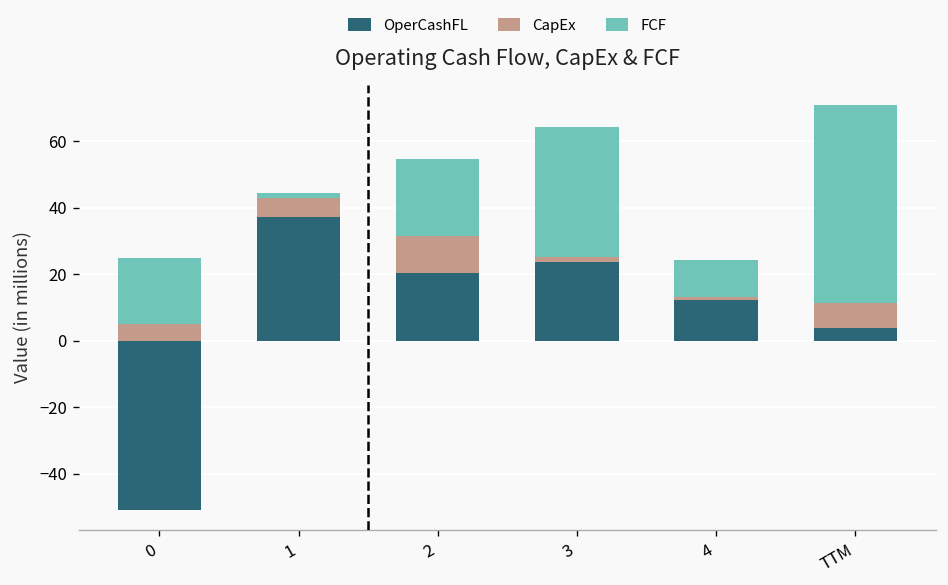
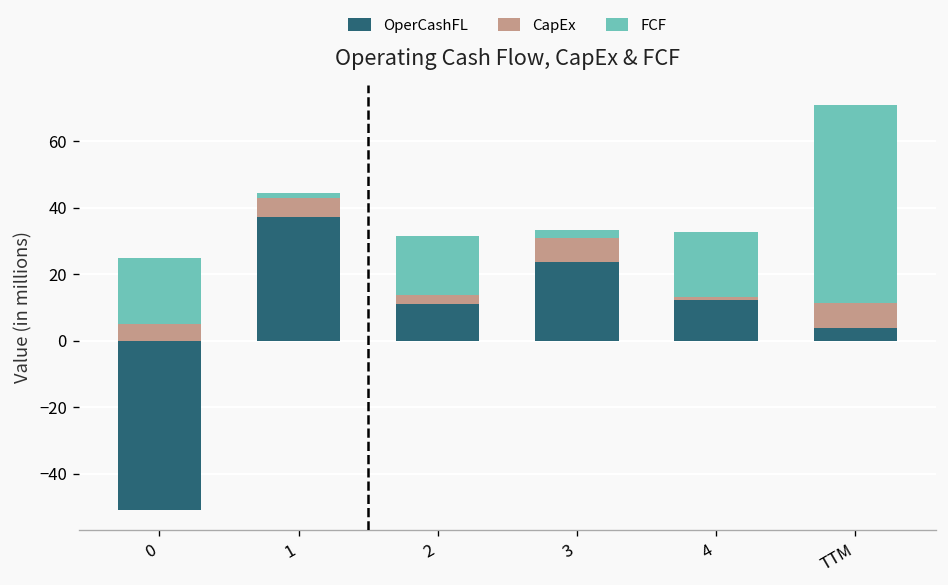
  {
    "OperCashFL": {
      "0": -51,
      "1": 37,
-     "2": 20,
+     "2": 11,
      "3": 24,
      "4": 12,
      "TTM": 4
    },
    "CapEx": {
      "0": 5,
      "1": 6,
-     "2": 11,
-     "3": 2,
+     "2": 3,
+     "3": 7,
      "4": 1,
      "TTM": 7
    },
    "FCF": {
      "0": 20,
      "1": 1,
-     "2": 23,
-     "3": 39,
-     "4": 11,
+     "2": 18,
+     "3": 2,
+     "4": 19,
      "TTM": 60
    }
  }
